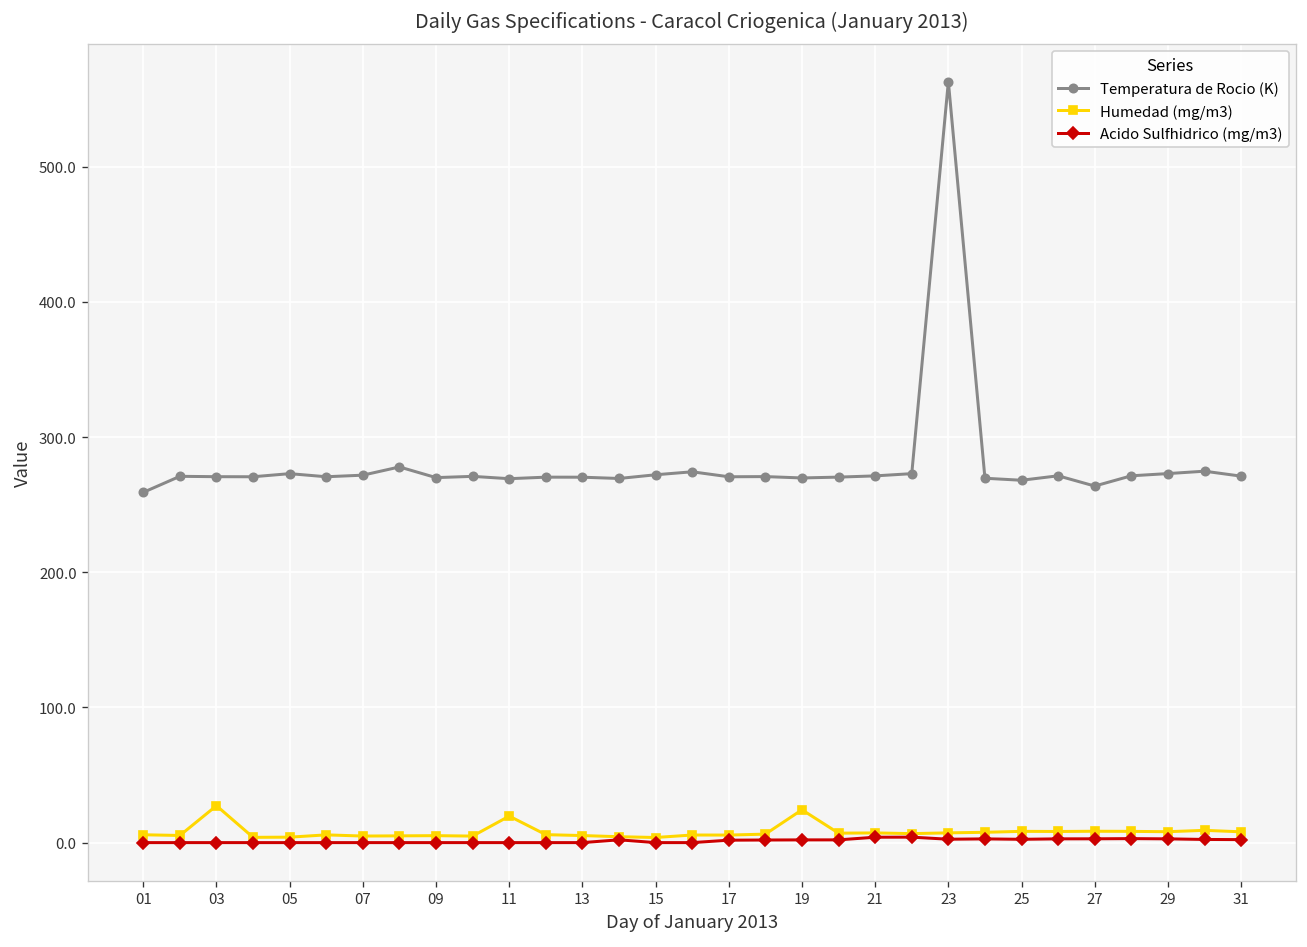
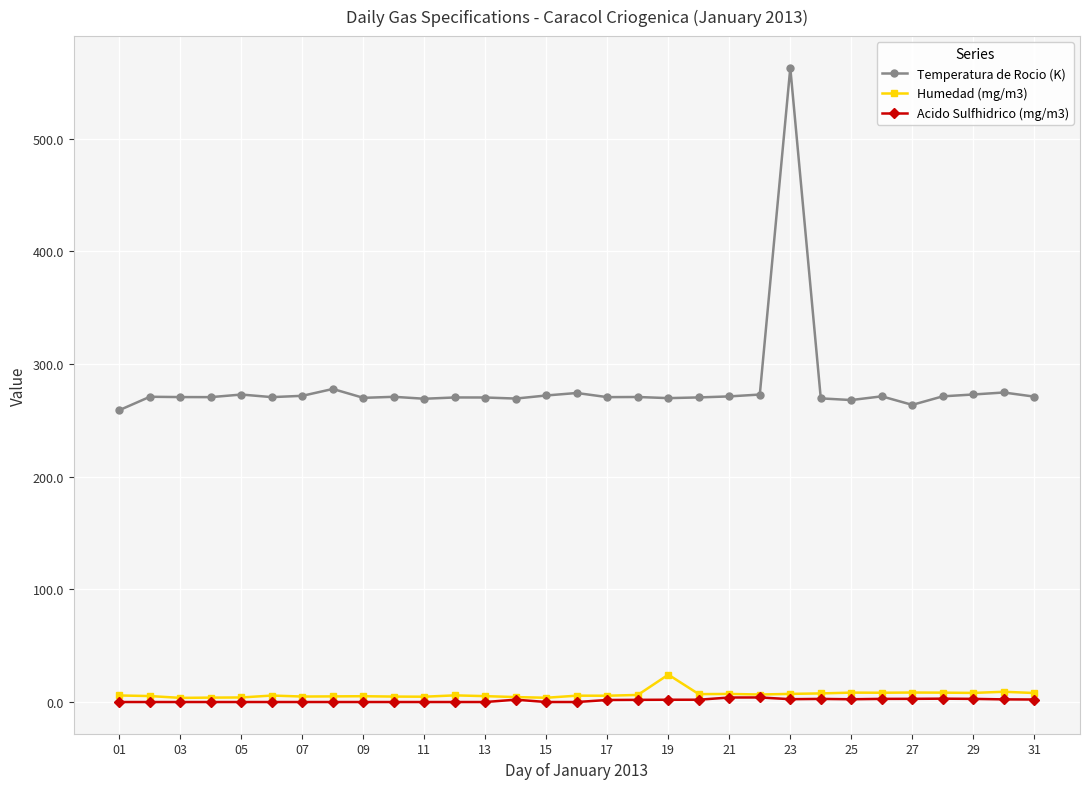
  {
    "Temperatura de Rocio (K)": {
      "01": 259,
      "03": 271,
      "05": 273,
      "07": 272,
      "09": 270,
      "11": 269,
      "13": 270,
      "15": 272,
      "17": 271,
      "19": 270,
      "21": 271,
      "23": 563,
      "25": 268,
      "27": 264,
      "29": 273,
      "31": 271
    },
    "Humedad (mg/m3)": {
      "01": 6,
-     "03": 27,
+     "03": 4,
      "05": 4,
      "07": 5,
      "09": 5,
-     "11": 20,
+     "11": 5,
      "13": 5,
      "15": 4,
      "17": 6,
      "19": 24,
      "21": 7,
      "23": 7,
      "25": 8,
      "27": 8,
      "29": 8,
      "31": 8
    },
    "Acido Sulfhidrico (mg/m3)": {
      "01": 0,
      "03": 0,
      "05": 0,
      "07": 0,
      "09": 0,
      "11": 0,
      "13": 0,
      "15": 0,
      "17": 2,
      "19": 2,
      "21": 4,
      "23": 3,
      "25": 2,
      "27": 3,
      "29": 3,
      "31": 2
    }
  }
